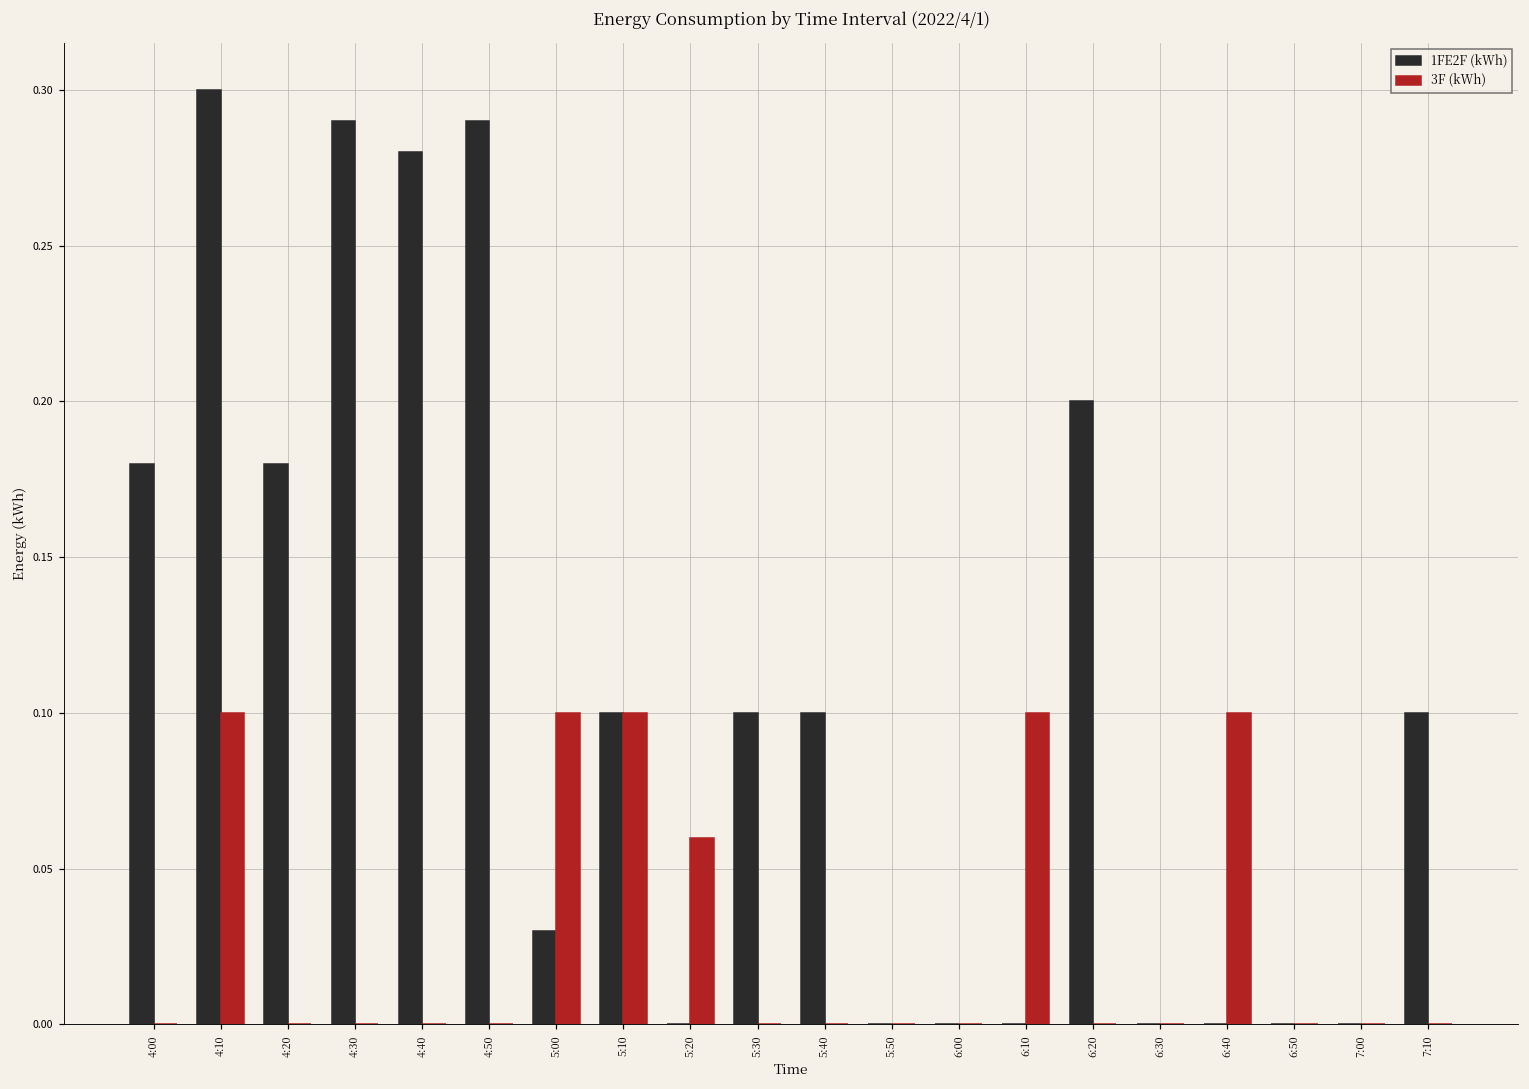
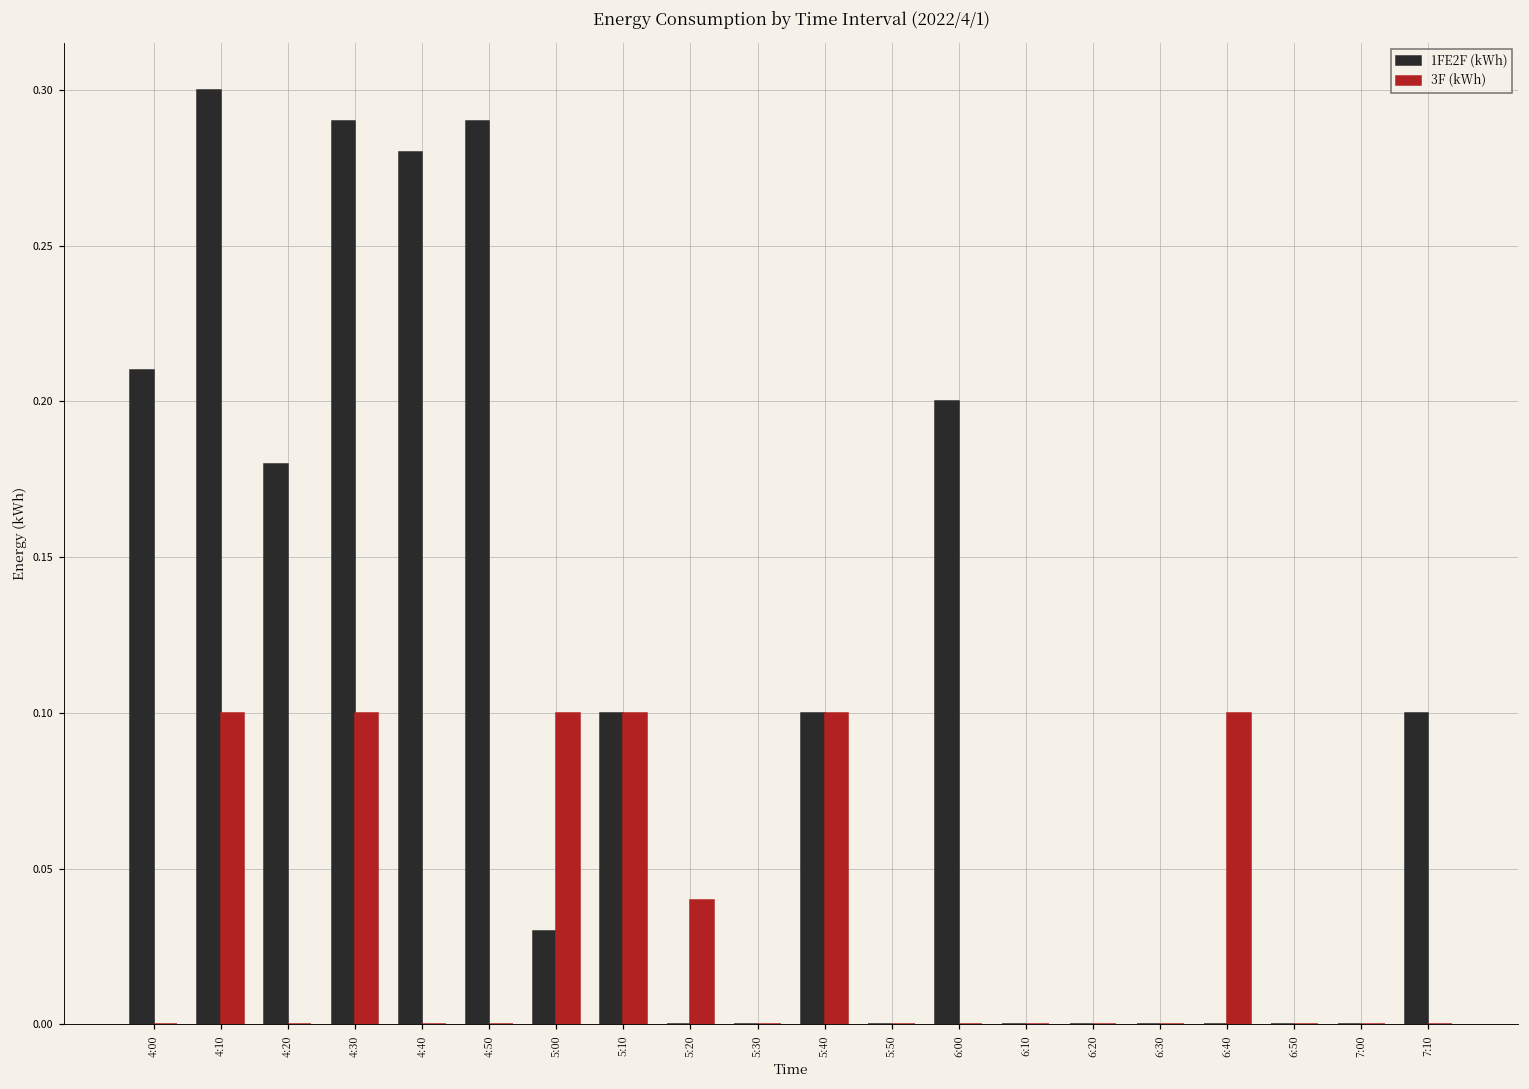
  {
    "1FE2F (kWh)": {
-     "4:00": 0.18,
+     "4:00": 0.21,
      "4:10": 0.30,
      "4:20": 0.18,
      "4:30": 0.29,
      "4:40": 0.28,
      "4:50": 0.29,
      "5:00": 0.03,
      "5:10": 0.10,
      "5:20": 0.00,
-     "5:30": 0.1,
+     "5:30": 0.0,
      "5:40": 0.10,
      "5:50": 0.00,
-     "6:00": 0.0,
+     "6:00": 0.2,
      "6:10": 0.00,
-     "6:20": 0.2,
+     "6:20": 0.0,
      "6:30": 0.00,
      "6:40": 0.00,
      "6:50": 0.00,
      "7:00": 0.00,
      "7:10": 0.10
    },
    "3F (kWh)": {
      "4:00": 0.00,
      "4:10": 0.10,
      "4:20": 0.00,
-     "4:30": 0.0,
+     "4:30": 0.1,
      "4:40": 0.00,
      "4:50": 0.00,
      "5:00": 0.10,
      "5:10": 0.10,
-     "5:20": 0.06,
+     "5:20": 0.04,
      "5:30": 0.00,
-     "5:40": 0.0,
+     "5:40": 0.1,
      "5:50": 0.00,
      "6:00": 0.00,
-     "6:10": 0.1,
+     "6:10": 0.0,
      "6:20": 0.00,
      "6:30": 0.00,
      "6:40": 0.10,
      "6:50": 0.00,
      "7:00": 0.00,
      "7:10": 0.00
    }
  }
